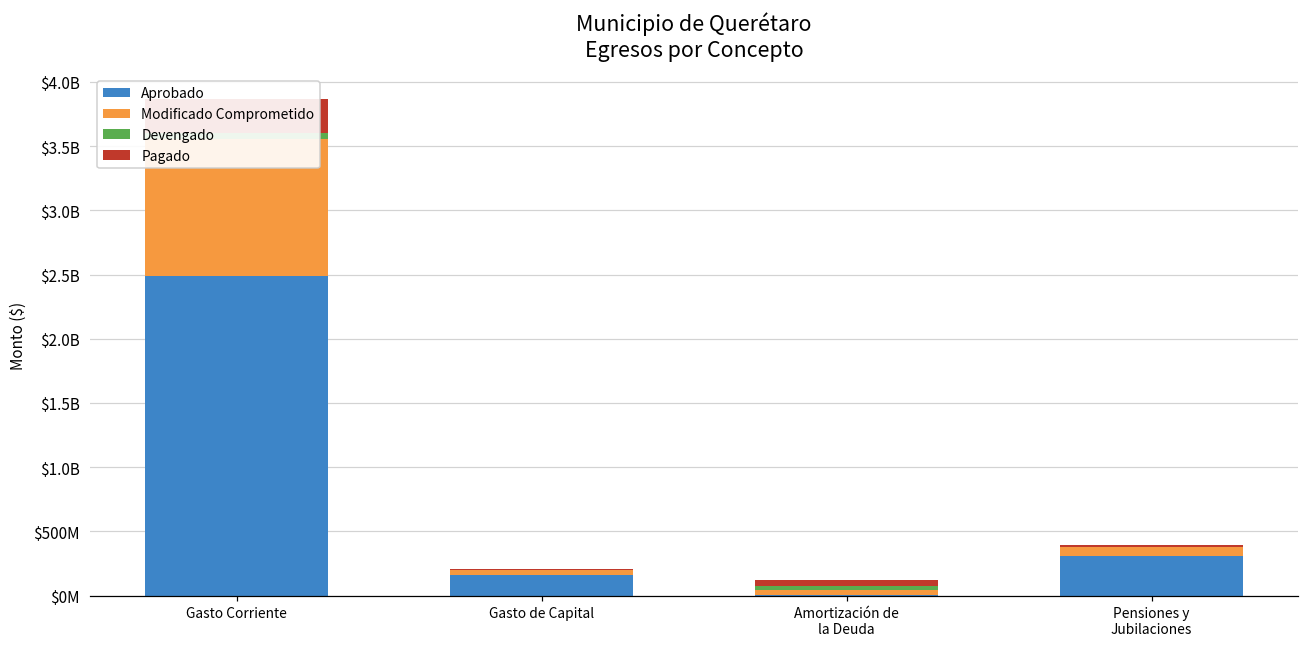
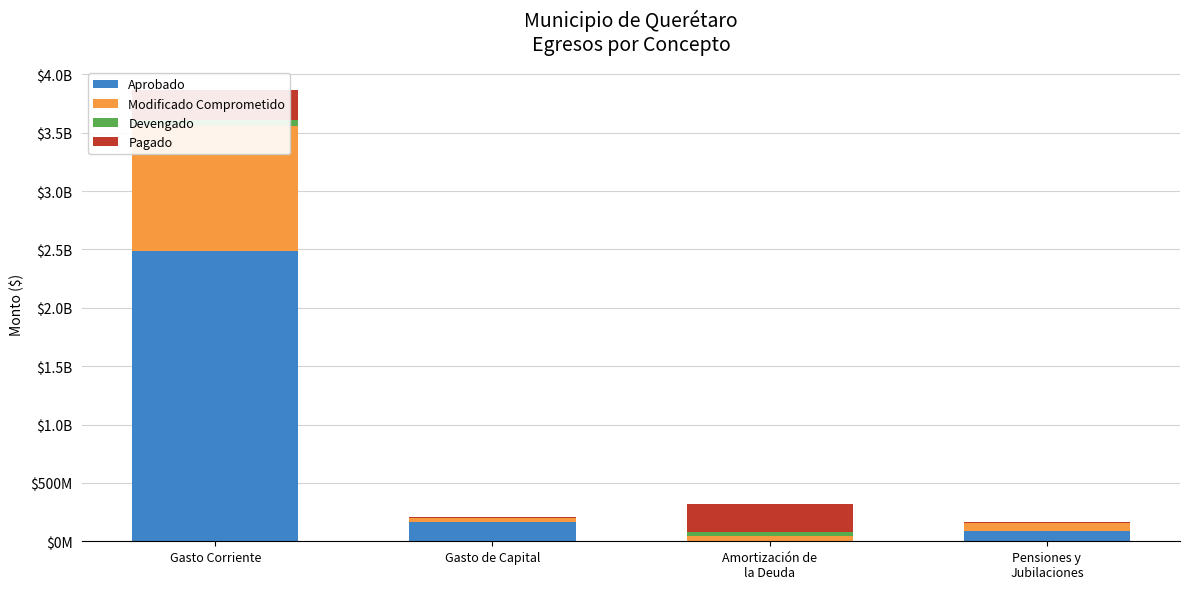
  {
    "Aprobado": {
      "Gasto Corriente": "$2490000000",
      "Gasto de Capital": "$160000000",
-     "Pensiones y Jubilaciones": "$310000000"
+     "Pensiones y Jubilaciones": "$90000000"
    },
    "Modificado Comprometido": {
      "Gasto de Capital": "$30000000",
      "Amortización de la Deuda": "$40000000",
      "Pensiones y Jubilaciones": "$70000000"
    },
    "Devengado": {
      "Amortización de la Deuda": "$30000000",
      "Pensiones y Jubilaciones": "$0"
    },
    "Pagado": {
-     "Amortización de la Deuda": "$50000000"
+     "Amortización de la Deuda": "$240000000"
    }
  }
